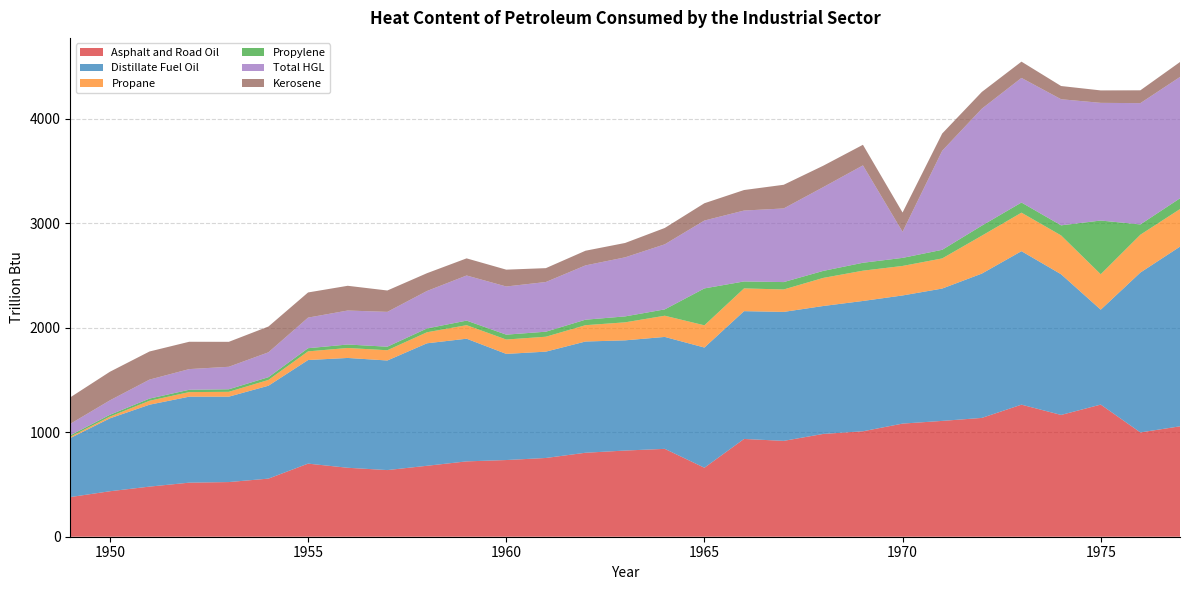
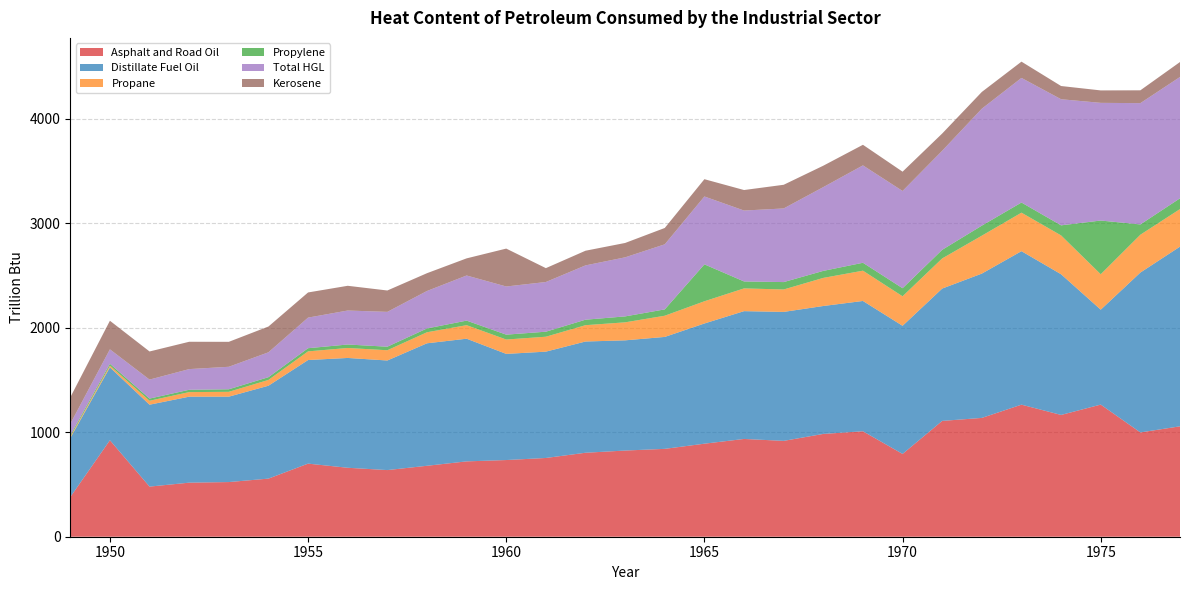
  {
    "Asphalt and Road Oil": {
-     "1950": 440,
+     "1950": 920,
      "1955": 700,
      "1960": 730,
-     "1965": 660,
-     "1970": 1080,
+     "1965": 890,
+     "1970": 790,
      "1975": 1260
    },
    "Distillate Fuel Oil": {
      "1955": 990,
      "1960": 1020,
      "1965": 1150,
      "1970": 1230,
      "1975": 910
    },
    "Propane": {
      "1955": 80,
      "1960": 140,
      "1965": 210,
      "1970": 280,
      "1975": 340
    },
    "Propylene": {
      "1955": 30,
      "1960": 50,
      "1965": 350,
      "1970": 80,
      "1975": 510
    },
    "Total HGL": {
      "1950": 140,
      "1955": 290,
      "1960": 460,
      "1965": 650,
-     "1970": 250,
+     "1970": 930,
      "1975": 1130
    },
    "Kerosene": {
      "1950": 270,
      "1955": 240,
-     "1960": 160,
+     "1960": 360,
      "1965": 170,
      "1970": 180,
      "1975": 120
    }
  }
